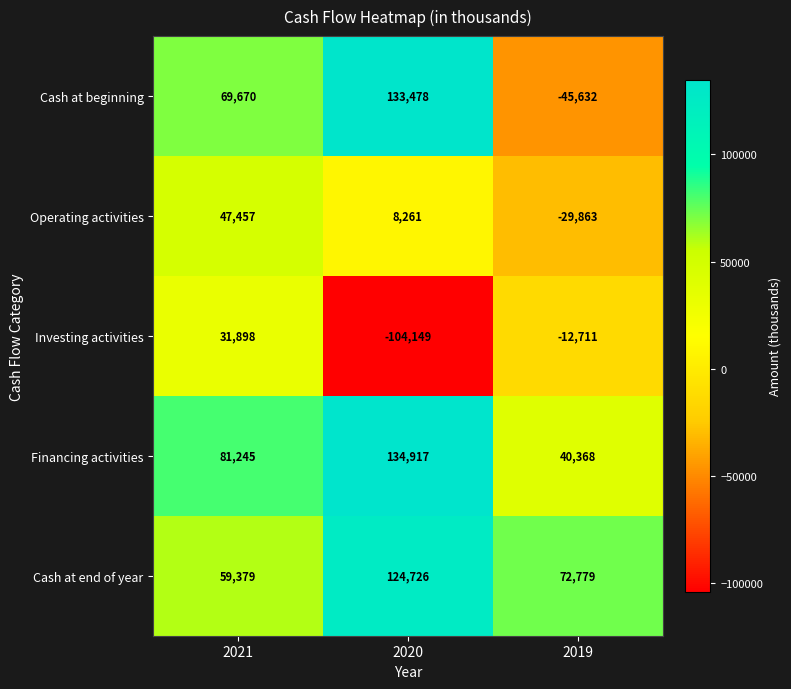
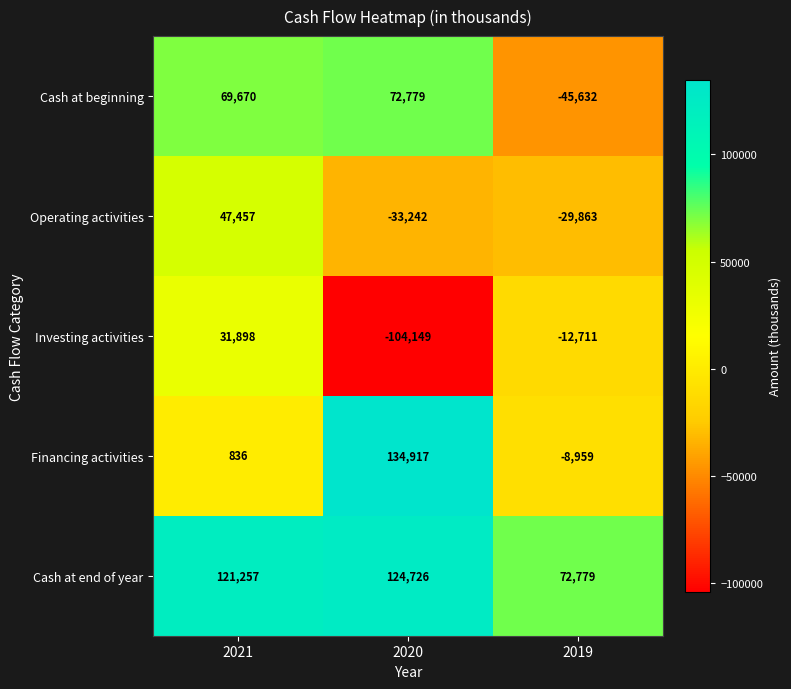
  {
    "Cash at beginning": {
      "2021": "69,670",
-     "2020": "133,478",
+     "2020": "72,779",
      "2019": "-45,632"
    },
    "Operating activities": {
      "2021": "47,457",
-     "2020": "8,261",
+     "2020": "-33,242",
      "2019": "-29,863"
    },
    "Investing activities": {
      "2021": "31,898",
      "2020": "-104,149",
      "2019": "-12,711"
    },
    "Financing activities": {
-     "2021": "81,245",
+     "2021": "836",
      "2020": "134,917",
-     "2019": "40,368"
+     "2019": "-8,959"
    },
    "Cash at end of year": {
-     "2021": "59,379",
+     "2021": "121,257",
      "2020": "124,726",
      "2019": "72,779"
    }
  }
